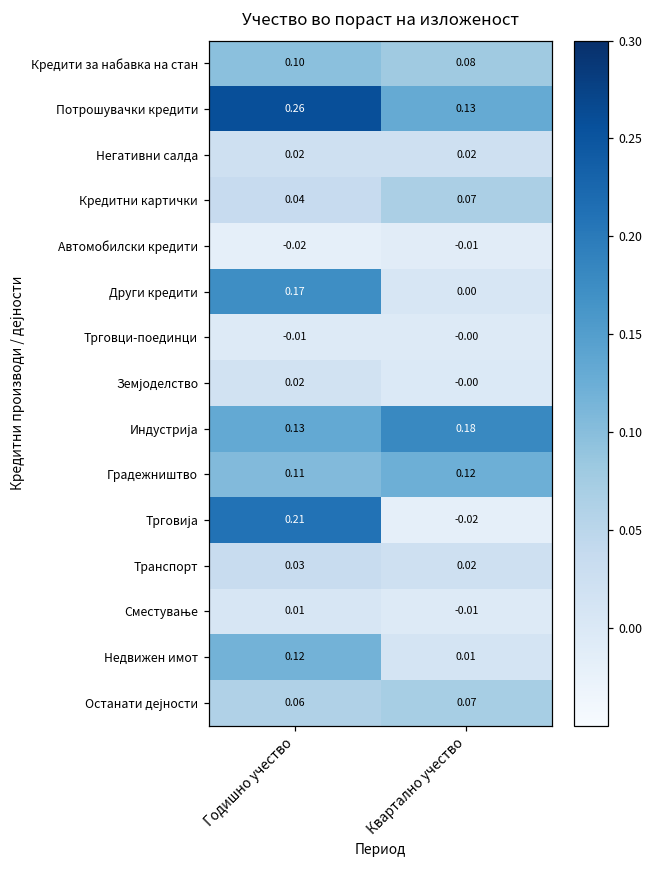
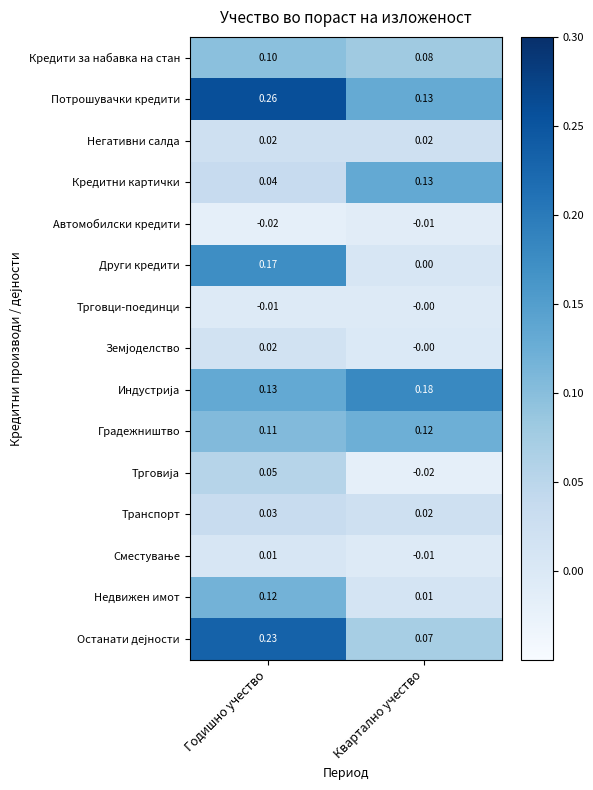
  {
    "Кредити за набавка на стан": {
      "Годишно учество": 0.10,
      "Квартално учество": 0.08
    },
    "Потрошувачки кредити": {
      "Годишно учество": 0.26,
      "Квартално учество": 0.13
    },
    "Негативни салда": {
      "Годишно учество": 0.02,
      "Квартално учество": 0.02
    },
    "Кредитни картички": {
      "Годишно учество": 0.04,
-     "Квартално учество": 0.07
+     "Квартално учество": 0.13
    },
    "Автомобилски кредити": {
      "Годишно учество": -0.02,
      "Квартално учество": -0.01
    },
    "Други кредити": {
      "Годишно учество": 0.17,
      "Квартално учество": 0.00
    },
    "Трговци-поединци": {
      "Годишно учество": -0.01,
      "Квартално учество": -0.00
    },
    "Земјоделство": {
      "Годишно учество": 0.02,
      "Квартално учество": -0.00
    },
    "Индустрија": {
      "Годишно учество": 0.13,
      "Квартално учество": 0.18
    },
    "Градежништво": {
      "Годишно учество": 0.11,
      "Квартално учество": 0.12
    },
    "Трговија": {
-     "Годишно учество": 0.21,
+     "Годишно учество": 0.05,
      "Квартално учество": -0.02
    },
    "Транспорт": {
      "Годишно учество": 0.03,
      "Квартално учество": 0.02
    },
    "Сместување": {
      "Годишно учество": 0.01,
      "Квартално учество": -0.01
    },
    "Недвижен имот": {
      "Годишно учество": 0.12,
      "Квартално учество": 0.01
    },
    "Останати дејности": {
-     "Годишно учество": 0.06,
+     "Годишно учество": 0.23,
      "Квартално учество": 0.07
    }
  }
